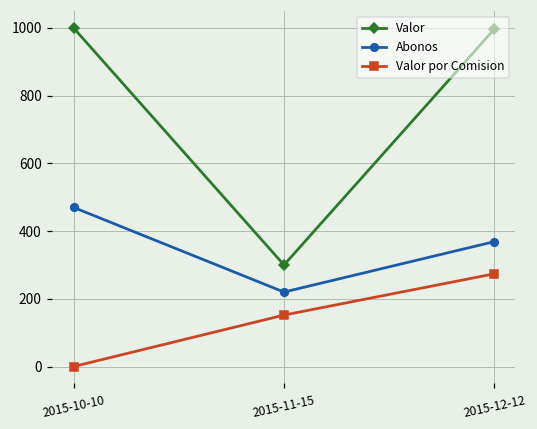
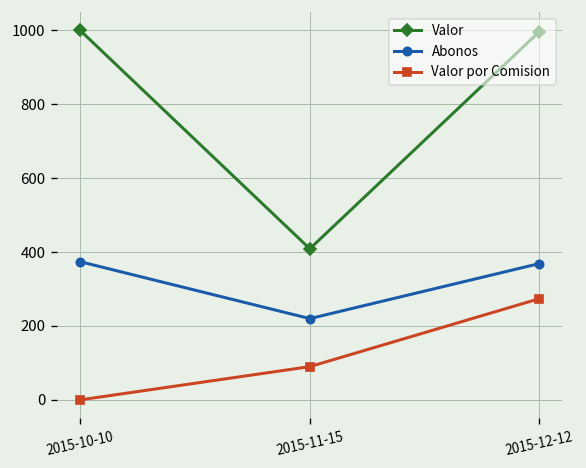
  {
    "Valor": {
      "2015-10-10": 1000,
-     "2015-11-15": 300
+     "2015-11-15": 410
    },
    "Abonos": {
-     "2015-10-10": 470,
+     "2015-10-10": 370,
      "2015-11-15": 220,
      "2015-12-12": 370
    },
    "Valor por Comision": {
      "2015-10-10": 0,
-     "2015-11-15": 150,
+     "2015-11-15": 90,
      "2015-12-12": 270
    }
  }
